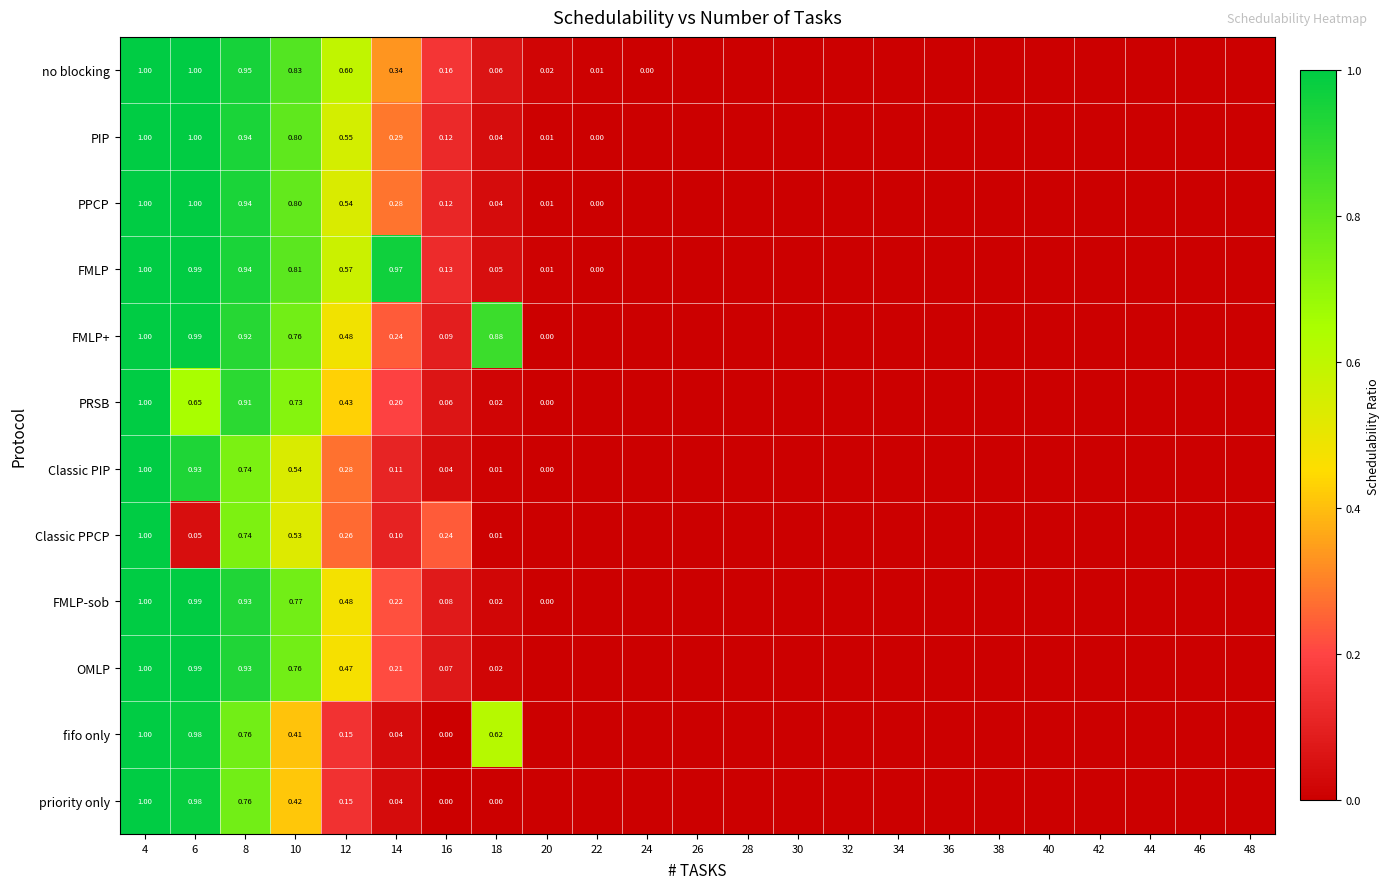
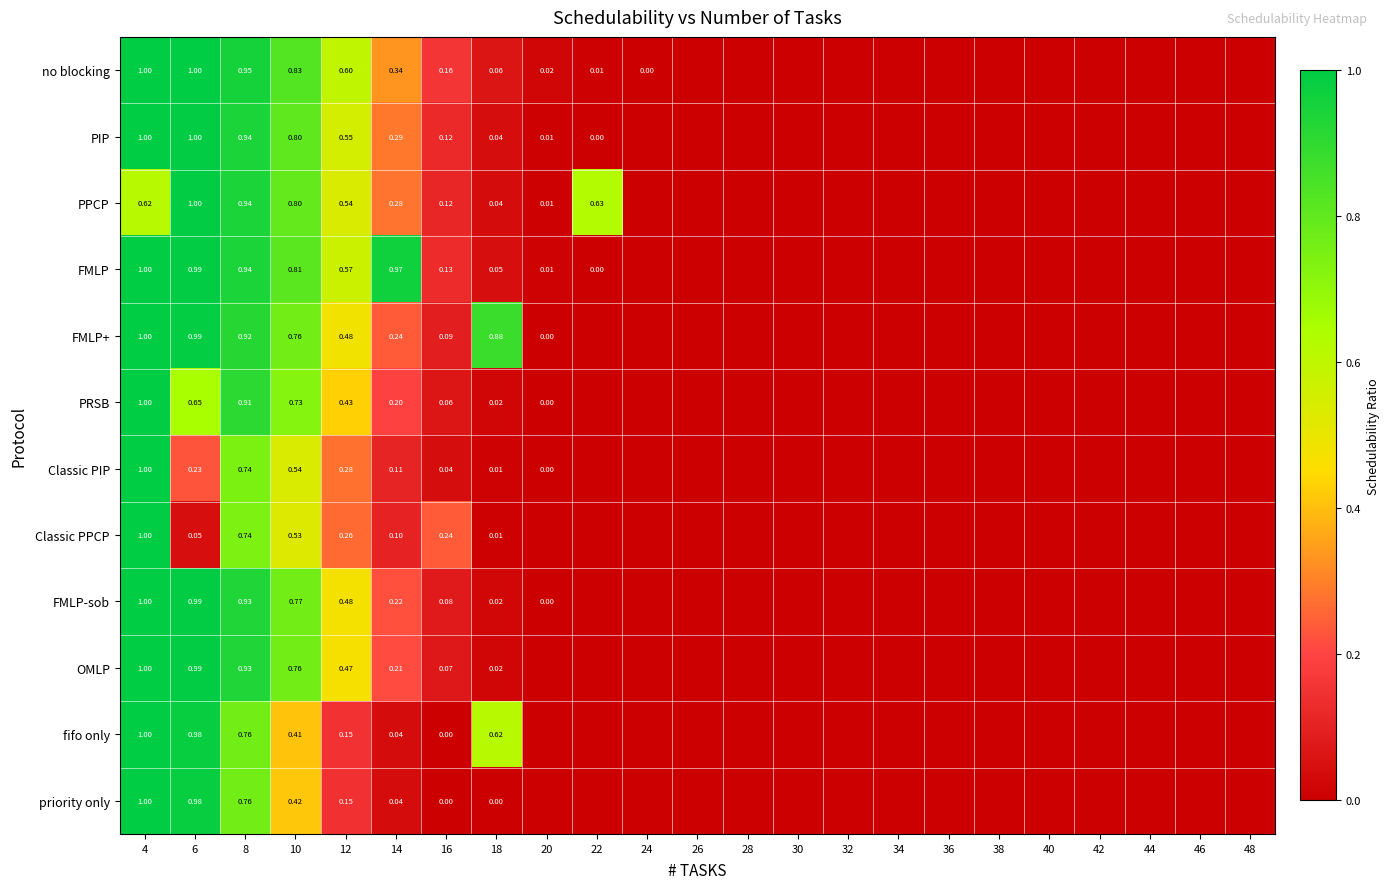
  {
    "no blocking": {
      "4": 1.00,
      "6": 1.00,
      "8": 0.95,
      "10": 0.83,
      "12": 0.60,
      "14": 0.34,
      "16": 0.16,
      "18": 0.06,
      "20": 0.02,
      "22": 0.01,
      "24": 0.00
    },
    "PIP": {
      "4": 1.00,
      "6": 1.00,
      "8": 0.94,
      "10": 0.80,
      "12": 0.55,
      "14": 0.29,
      "16": 0.12,
      "18": 0.04,
      "20": 0.01,
      "22": 0.00
    },
    "PPCP": {
-     "4": 1.00,
+     "4": 0.62,
      "6": 1.00,
      "8": 0.94,
      "10": 0.80,
      "12": 0.54,
      "14": 0.28,
      "16": 0.12,
      "18": 0.04,
      "20": 0.01,
-     "22": 0.00
+     "22": 0.63
    },
    "FMLP": {
      "4": 1.00,
      "6": 0.99,
      "8": 0.94,
      "10": 0.81,
      "12": 0.57,
      "14": 0.97,
      "16": 0.13,
      "18": 0.05,
      "20": 0.01,
      "22": 0.00
    },
    "FMLP+": {
      "4": 1.00,
      "6": 0.99,
      "8": 0.92,
      "10": 0.76,
      "12": 0.48,
      "14": 0.24,
      "16": 0.09,
      "18": 0.88,
      "20": 0.00
    },
    "PRSB": {
      "4": 1.00,
      "6": 0.65,
      "8": 0.91,
      "10": 0.73,
      "12": 0.43,
      "14": 0.20,
      "16": 0.06,
      "18": 0.02,
      "20": 0.00
    },
    "Classic PIP": {
      "4": 1.00,
-     "6": 0.93,
+     "6": 0.23,
      "8": 0.74,
      "10": 0.54,
      "12": 0.28,
      "14": 0.11,
      "16": 0.04,
      "18": 0.01,
      "20": 0.00
    },
    "Classic PPCP": {
      "4": 1.00,
      "6": 0.05,
      "8": 0.74,
      "10": 0.53,
      "12": 0.26,
      "14": 0.10,
      "16": 0.24,
      "18": 0.01
    },
    "FMLP-sob": {
      "4": 1.00,
      "6": 0.99,
      "8": 0.93,
      "10": 0.77,
      "12": 0.48,
      "14": 0.22,
      "16": 0.08,
      "18": 0.02,
      "20": 0.00
    },
    "OMLP": {
      "4": 1.00,
      "6": 0.99,
      "8": 0.93,
      "10": 0.76,
      "12": 0.47,
      "14": 0.21,
      "16": 0.07,
      "18": 0.02
    },
    "fifo only": {
      "4": 1.00,
      "6": 0.98,
      "8": 0.76,
      "10": 0.41,
      "12": 0.15,
      "14": 0.04,
      "16": 0.00,
      "18": 0.62
    },
    "priority only": {
      "4": 1.00,
      "6": 0.98,
      "8": 0.76,
      "10": 0.42,
      "12": 0.15,
      "14": 0.04,
      "16": 0.00,
      "18": 0.00
    }
  }
